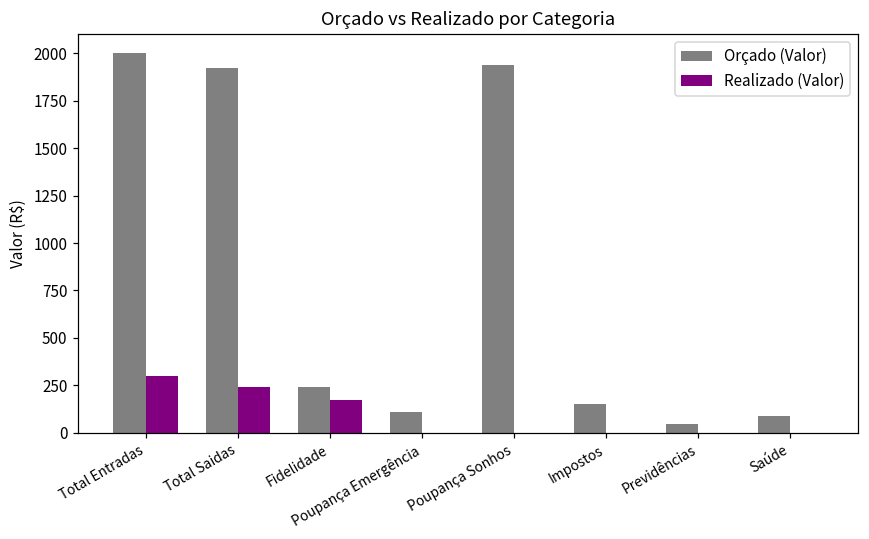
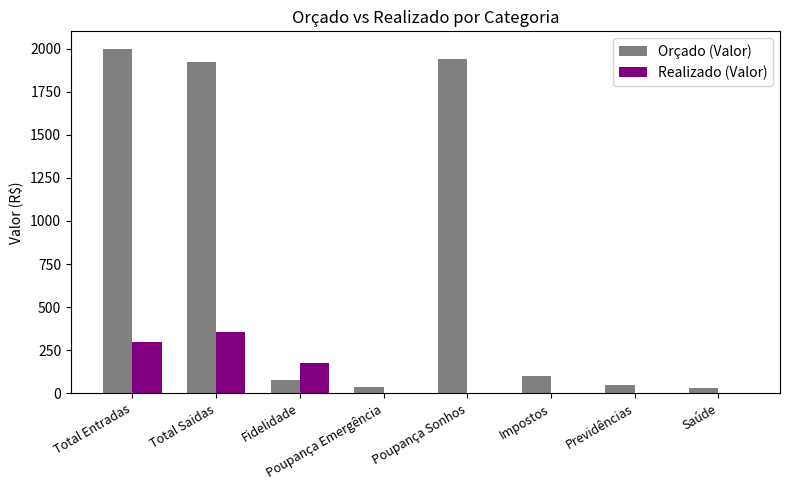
  {
    "Orçado (Valor)": {
      "Total Entradas": 2000,
      "Total Saidas": 1920,
-     "Fidelidade": 240,
-     "Poupança Emergência": 110,
+     "Fidelidade": 80,
+     "Poupança Emergência": 40,
      "Poupança Sonhos": 1940,
-     "Impostos": 150,
+     "Impostos": 100,
      "Previdências": 50,
-     "Saúde": 90
+     "Saúde": 30
    },
    "Realizado (Valor)": {
      "Total Entradas": 300,
-     "Total Saidas": 240,
+     "Total Saidas": 360,
      "Fidelidade": 180,
      "Poupança Emergência": 0,
      "Poupança Sonhos": 0,
      "Impostos": 0,
      "Previdências": 0,
      "Saúde": 0
    }
  }
